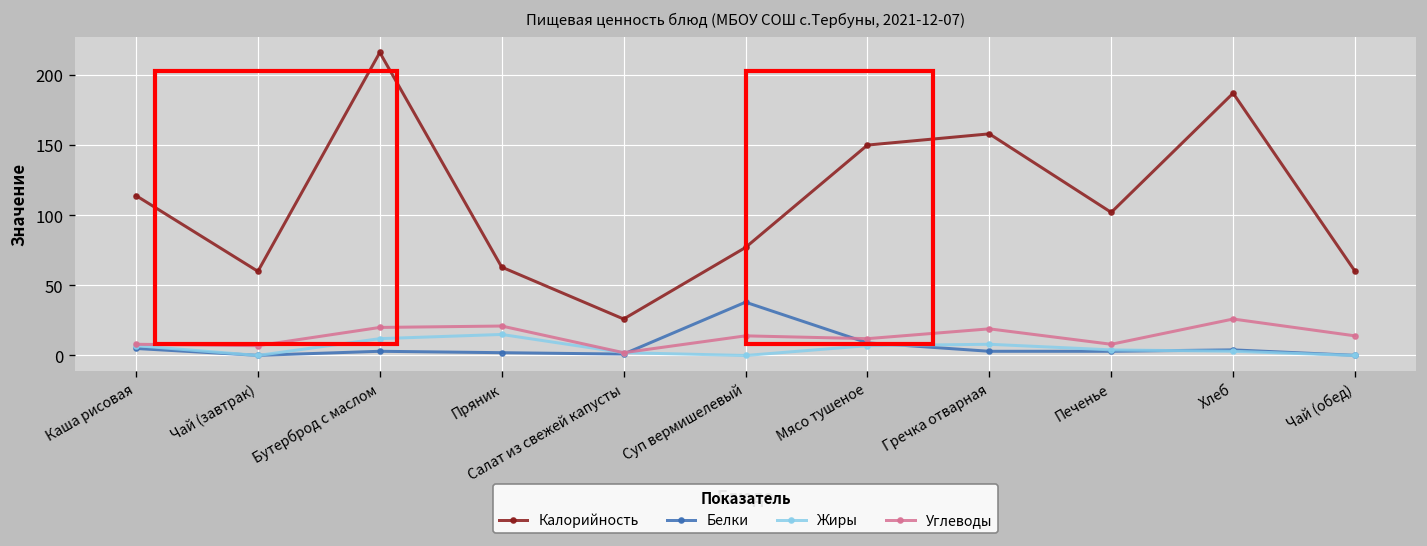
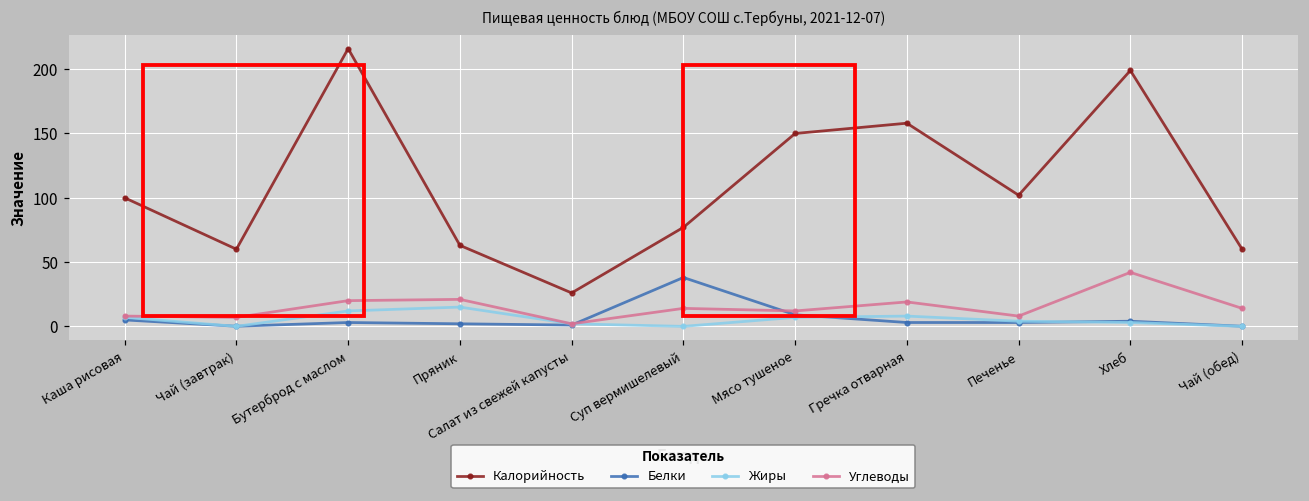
  {
    "Калорийность": {
-     "Каша рисовая": 114,
+     "Каша рисовая": 100,
      "Чай (завтрак)": 60,
      "Бутерброд с маслом": 216,
      "Пряник": 63,
      "Салат из свежей капусты": 26,
      "Суп вермишелевый": 77,
      "Мясо тушеное": 150,
      "Гречка отварная": 158,
      "Печенье": 102,
-     "Хлеб": 187,
+     "Хлеб": 199,
      "Чай (обед)": 60
    },
    "Белки": {
      "Бутерброд с маслом": 3,
      "Пряник": 2,
      "Суп вермишелевый": 38,
      "Гречка отварная": 3
    },
    "Жиры": {
      "Бутерброд с маслом": 12,
      "Пряник": 15,
      "Суп вермишелевый": 0,
      "Гречка отварная": 8
    },
    "Углеводы": {
      "Чай (завтрак)": 7,
      "Бутерброд с маслом": 20,
      "Пряник": 21,
      "Суп вермишелевый": 14,
      "Мясо тушеное": 12,
      "Гречка отварная": 19,
      "Печенье": 8,
-     "Хлеб": 26,
+     "Хлеб": 42,
      "Чай (обед)": 14
    }
  }
